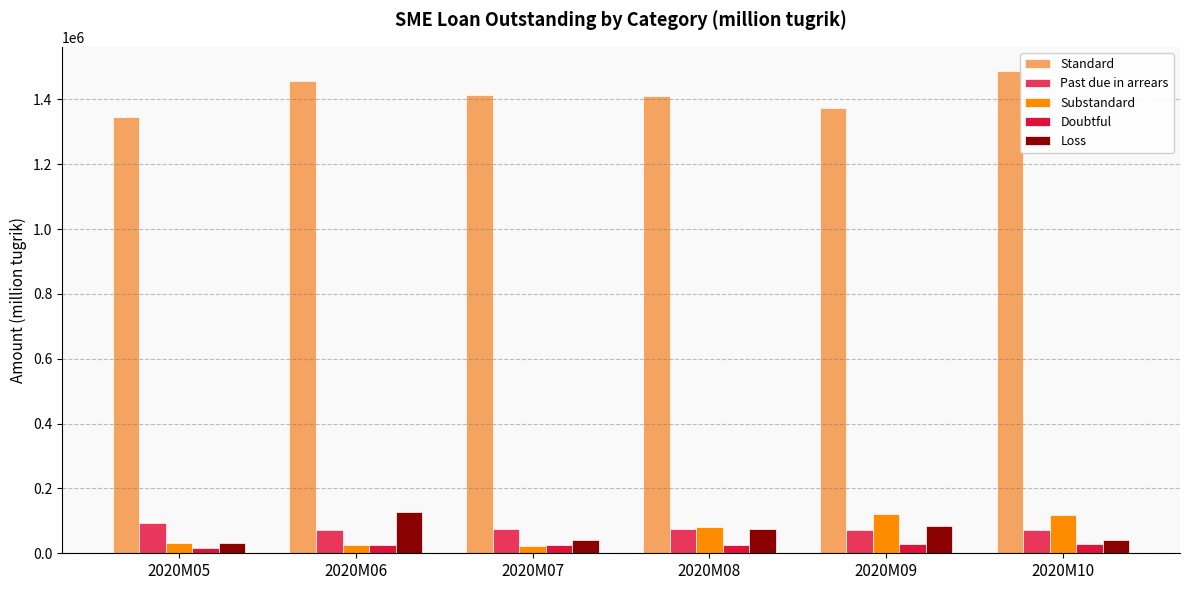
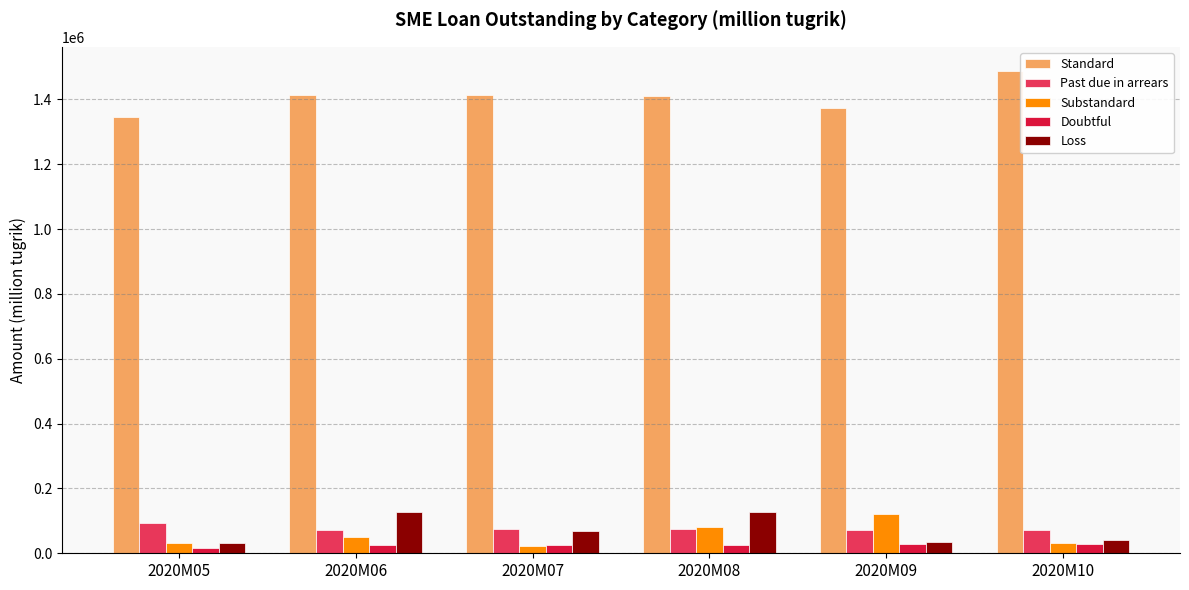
  {
    "Standard": {
      "2020M05": 1350000,
-     "2020M06": 1460000,
+     "2020M06": 1410000,
      "2020M07": 1410000,
      "2020M08": 1410000,
      "2020M09": 1370000,
      "2020M10": 1490000
    },
    "Substandard": {
      "2020M05": 30000,
-     "2020M06": 30000,
+     "2020M06": 50000,
      "2020M07": 20000,
      "2020M08": 80000,
      "2020M09": 120000,
-     "2020M10": 120000
+     "2020M10": 30000
    },
    "Loss": {
      "2020M05": 30000,
      "2020M06": 130000,
-     "2020M07": 40000,
-     "2020M08": 70000,
-     "2020M09": 80000,
+     "2020M07": 70000,
+     "2020M08": 130000,
+     "2020M09": 40000,
      "2020M10": 40000
    }
  }
